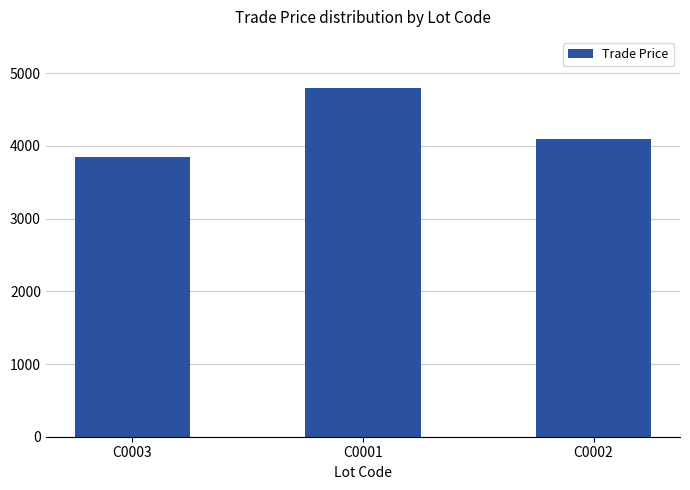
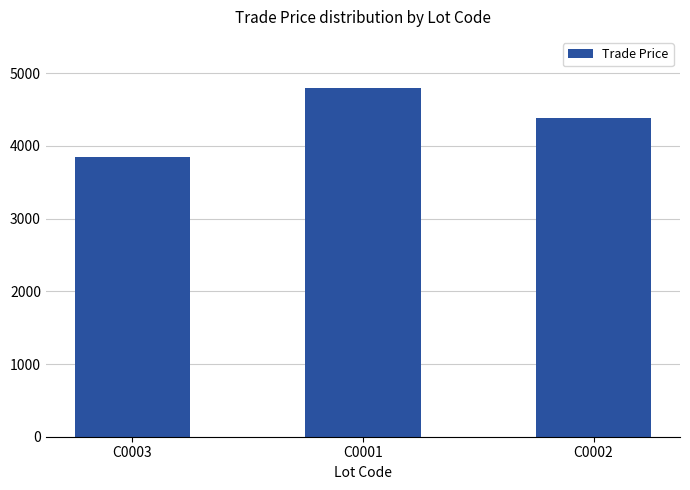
  {
    "C0003": 3900,
    "C0001": 4800,
-   "C0002": 4100
+   "C0002": 4400
  }
